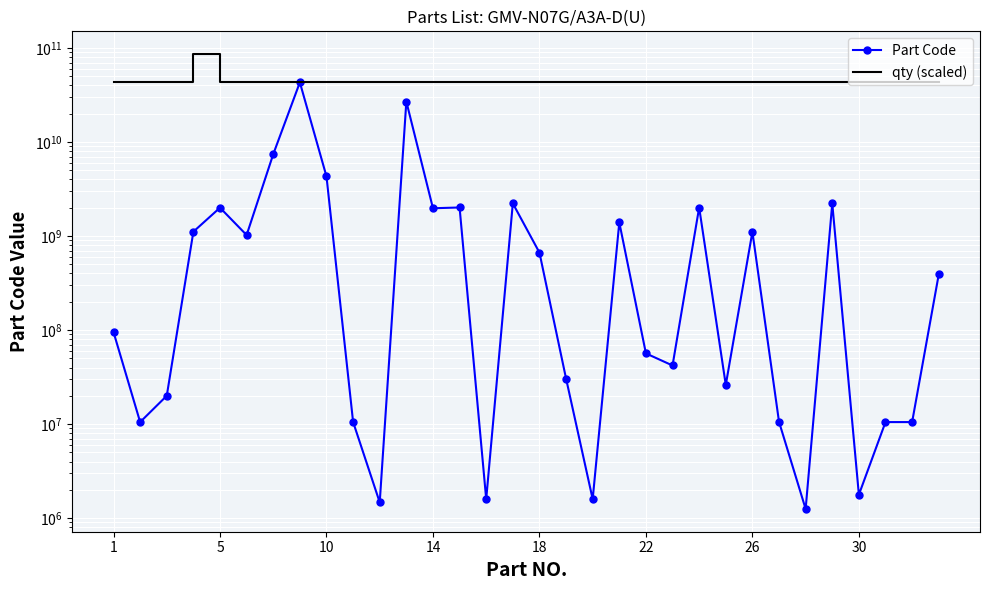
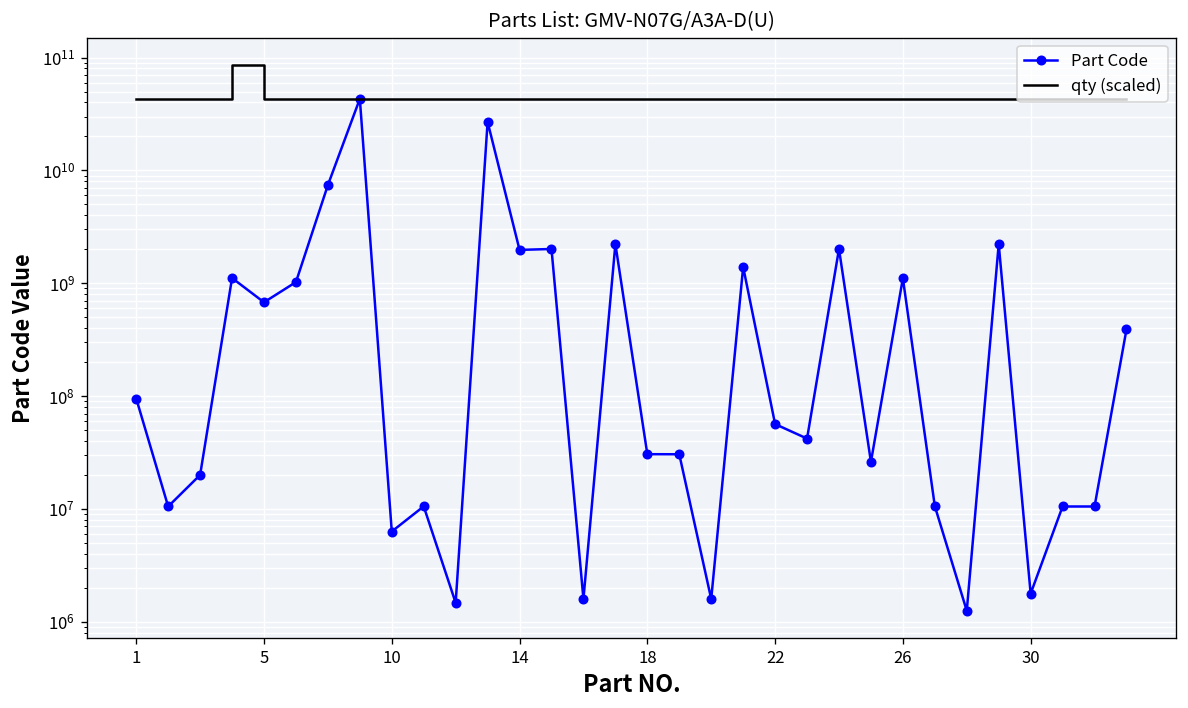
  {
    "Part Code": {
      "1": 100000000,
-     "5": 2000000000,
-     "10": 4000000000,
+     "5": 700000000,
+     "10": 6000000,
      "14": 2000000000,
-     "18": 700000000,
+     "18": 31000000,
      "22": 60000000,
      "26": 1100000000,
      "30": 1800000
    },
    "qty (scaled)": {
      "1": 40000000000,
      "5": 40000000000,
      "10": 40000000000,
      "14": 40000000000,
      "18": 40000000000,
      "22": 40000000000,
      "26": 40000000000
    }
  }
